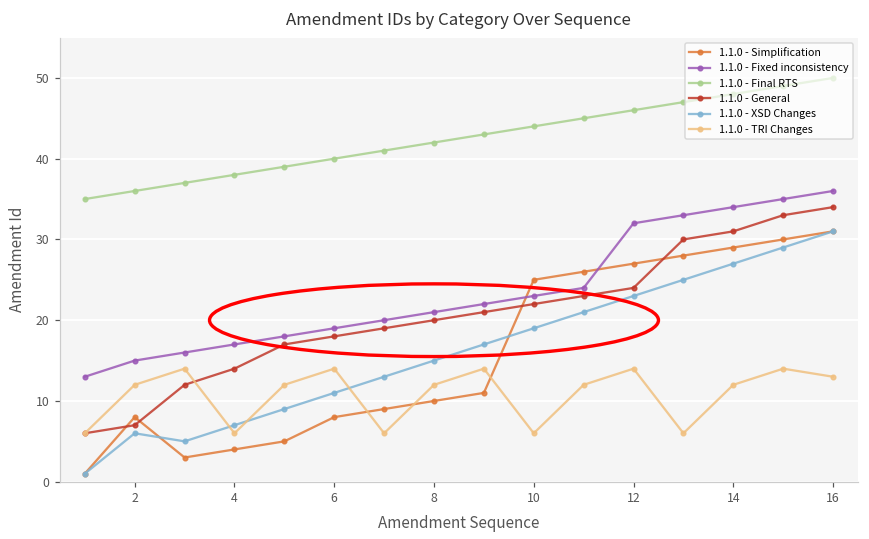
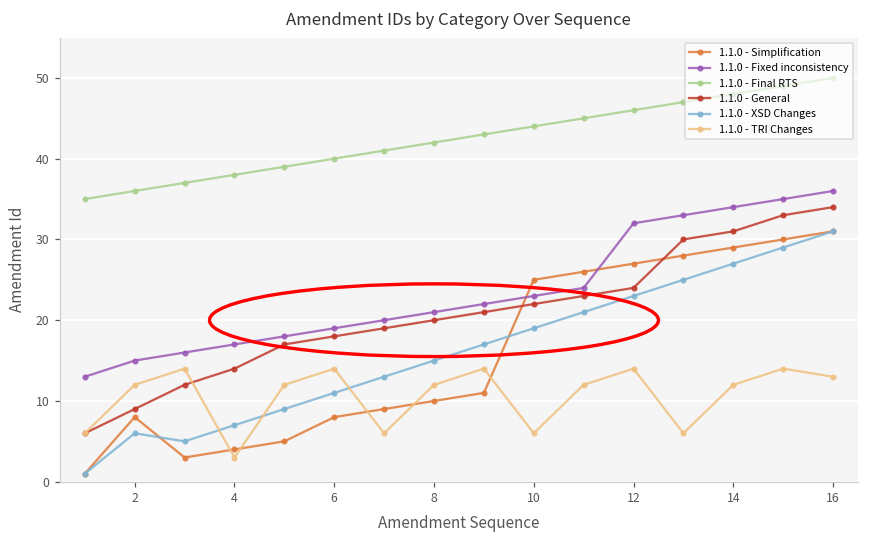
  {
    "1.1.0 - Simplification": {
      "2": 8,
      "4": 4,
      "6": 8,
      "8": 10,
      "10": 25,
      "12": 27,
      "14": 29
    },
    "1.1.0 - Fixed inconsistency": {
      "2": 15,
      "4": 17,
      "6": 19,
      "8": 21,
      "10": 23,
      "12": 32,
      "14": 34,
      "16": 36
    },
    "1.1.0 - Final RTS": {
      "2": 36,
      "4": 38,
      "6": 40,
      "8": 42,
      "10": 44,
      "12": 46
    },
    "1.1.0 - General": {
-     "2": 7,
+     "2": 9,
      "4": 14,
      "6": 18,
      "8": 20,
      "10": 22,
      "12": 24,
      "14": 31,
      "16": 34
    },
    "1.1.0 - XSD Changes": {
      "2": 6,
      "4": 7,
      "6": 11,
      "8": 15,
      "10": 19,
      "12": 23,
      "14": 27
    },
    "1.1.0 - TRI Changes": {
      "2": 12,
-     "4": 6,
+     "4": 3,
      "6": 14,
      "8": 12,
      "10": 6,
      "12": 14,
      "14": 12,
      "16": 13
    }
  }
